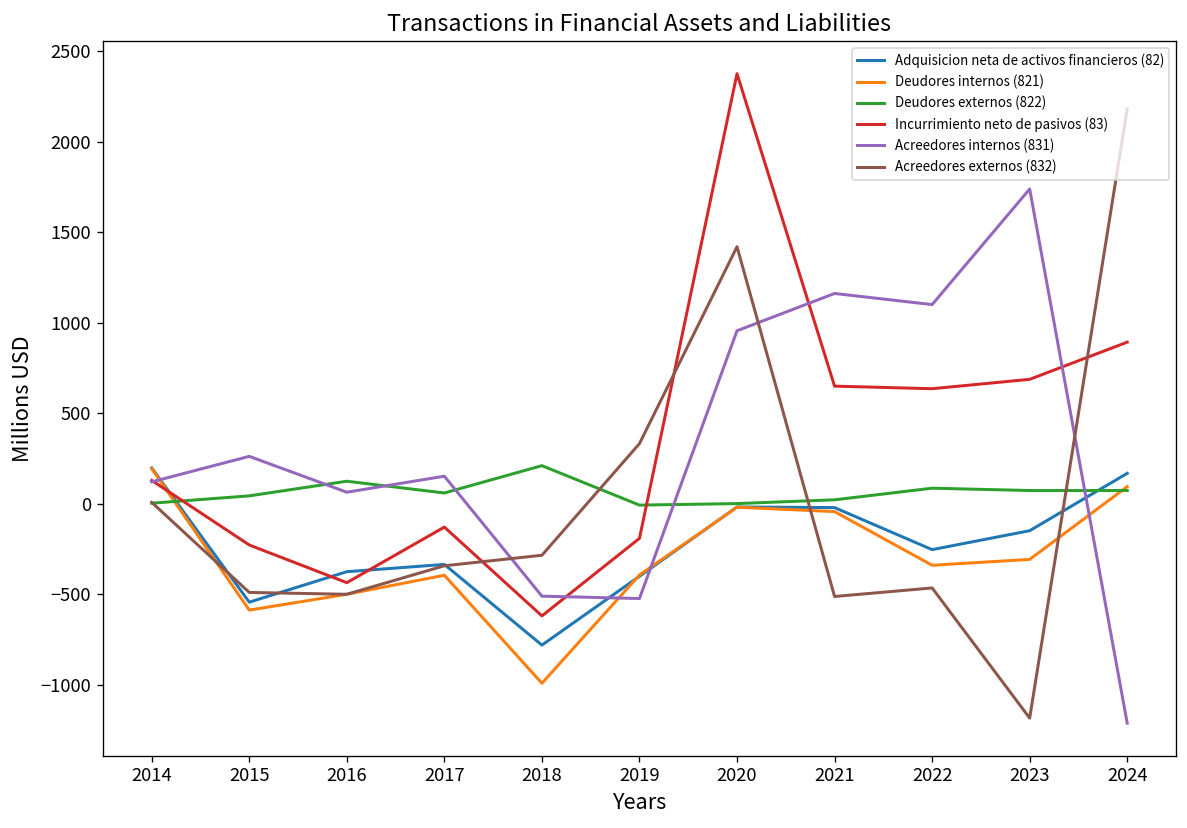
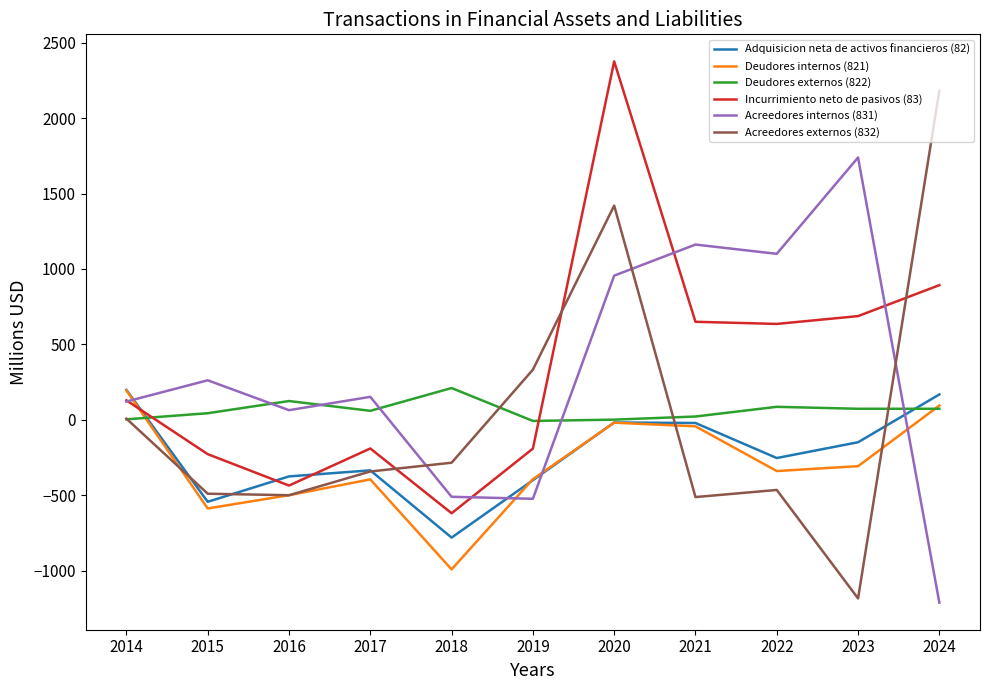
  {
    "Adquisicion neta de activos financieros (82)": {
      "2015": -540,
      "2016": -370,
      "2018": -780,
      "2021": -20,
      "2022": -250,
      "2023": -150,
      "2024": 170
    },
    "Deudores internos (821)": {
      "2015": -590,
      "2017": -390,
      "2018": -990,
      "2021": -40,
      "2022": -340,
      "2023": -310,
      "2024": 90
    },
    "Deudores externos (822)": {
      "2015": 40,
      "2016": 120,
      "2017": 60,
      "2018": 210,
      "2019": -10,
      "2020": 0,
      "2021": 20,
      "2022": 90,
      "2023": 70,
      "2024": 70
    },
    "Incurrimiento neto de pasivos (83)": {
      "2015": -230,
      "2016": -440,
-     "2017": -130,
+     "2017": -190,
      "2018": -620,
      "2019": -190,
      "2020": 2380,
      "2021": 650,
      "2022": 640,
      "2023": 690,
      "2024": 890
    },
    "Acreedores internos (831)": {
      "2015": 260,
      "2016": 60,
      "2017": 150,
      "2018": -510,
      "2019": -520,
      "2020": 960,
      "2021": 1160,
      "2022": 1100,
      "2023": 1740,
      "2024": -1210
    },
    "Acreedores externos (832)": {
      "2015": -490,
      "2018": -280,
      "2019": 330,
      "2020": 1420,
      "2021": -510,
      "2022": -460,
      "2023": -1180
    }
  }
